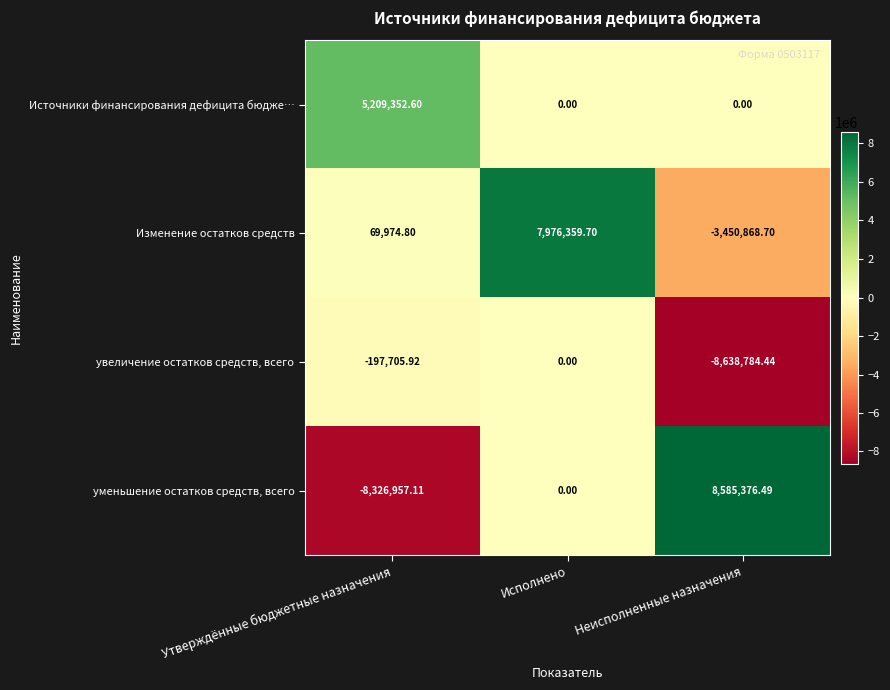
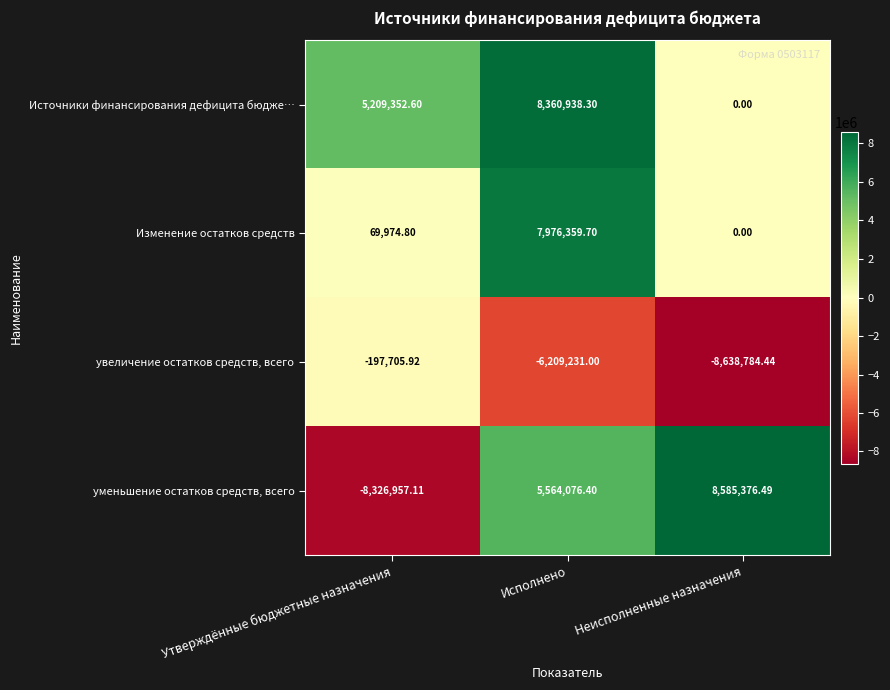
  {
    "Источники финансирования дефицита бюдже…": {
      "Утверждённые бюджетные назначения": "5,209,352.60",
-     "Исполнено": "0.00",
+     "Исполнено": "8,360,938.30",
      "Неисполненные назначения": "0.00"
    },
    "Изменение остатков средств": {
      "Утверждённые бюджетные назначения": "69,974.80",
      "Исполнено": "7,976,359.70",
-     "Неисполненные назначения": "-3,450,868.70"
+     "Неисполненные назначения": "0.00"
    },
    "увеличение остатков средств, всего": {
      "Утверждённые бюджетные назначения": "-197,705.92",
-     "Исполнено": "0.00",
+     "Исполнено": "-6,209,231.00",
      "Неисполненные назначения": "-8,638,784.44"
    },
    "уменьшение остатков средств, всего": {
      "Утверждённые бюджетные назначения": "-8,326,957.11",
-     "Исполнено": "0.00",
+     "Исполнено": "5,564,076.40",
      "Неисполненные назначения": "8,585,376.49"
    }
  }
